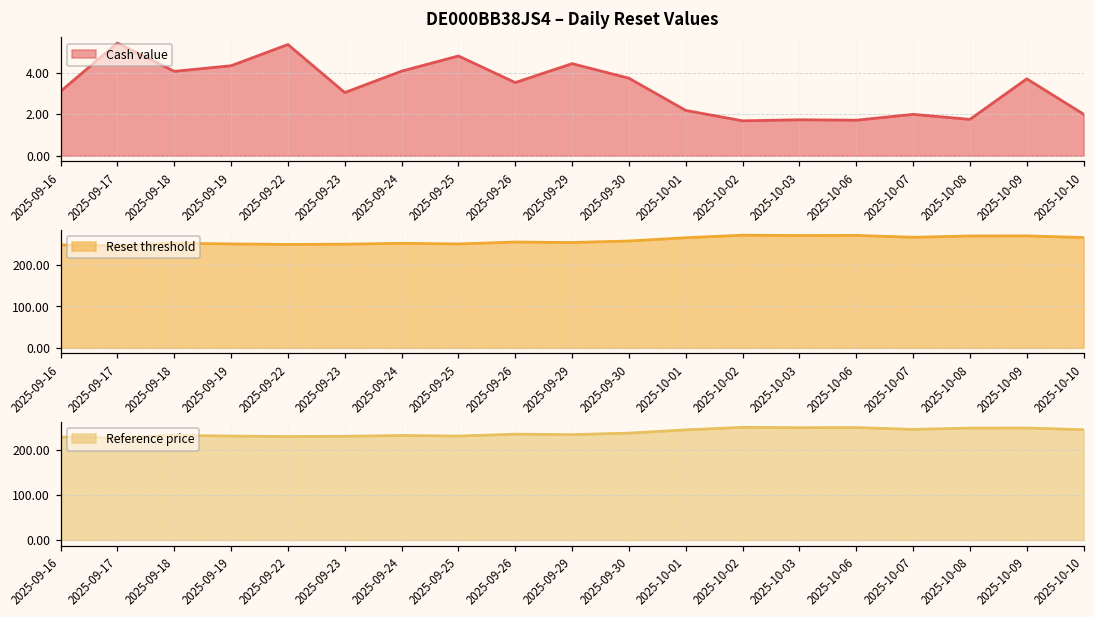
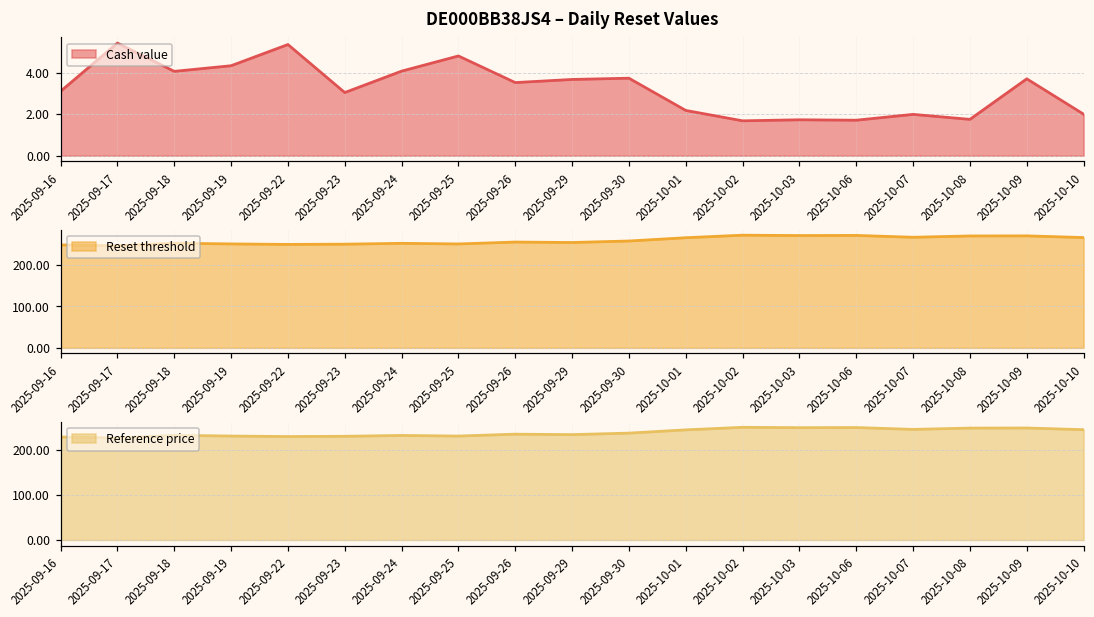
  {
    "DE000BB38JS4 – Daily Reset Values": {
      "2025-09-16": 3.1,
      "2025-09-17": 5.4,
      "2025-09-18": 4.1,
      "2025-09-19": 4.3,
      "2025-09-22": 5.4,
      "2025-09-23": 3.0,
      "2025-09-24": 4.1,
      "2025-09-25": 4.8,
      "2025-09-26": 3.5,
-     "2025-09-29": 4.4,
+     "2025-09-29": 3.7,
      "2025-09-30": 3.7,
      "2025-10-01": 2.2,
      "2025-10-02": 1.7,
      "2025-10-03": 1.7,
      "2025-10-06": 1.7,
      "2025-10-07": 2.0,
      "2025-10-08": 1.8,
      "2025-10-09": 3.7,
      "2025-10-10": 2.0
    }
  }
